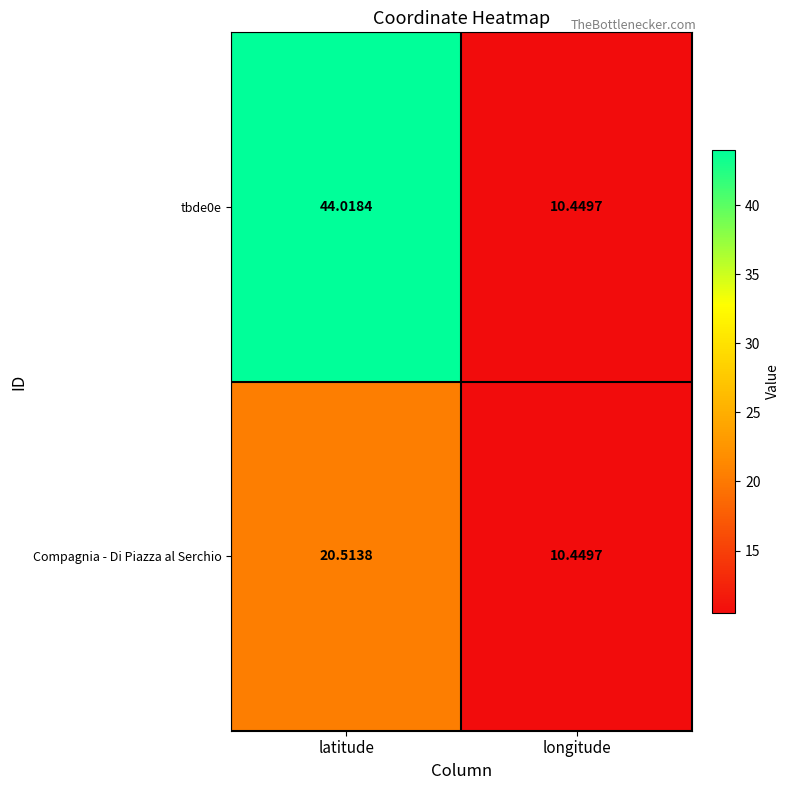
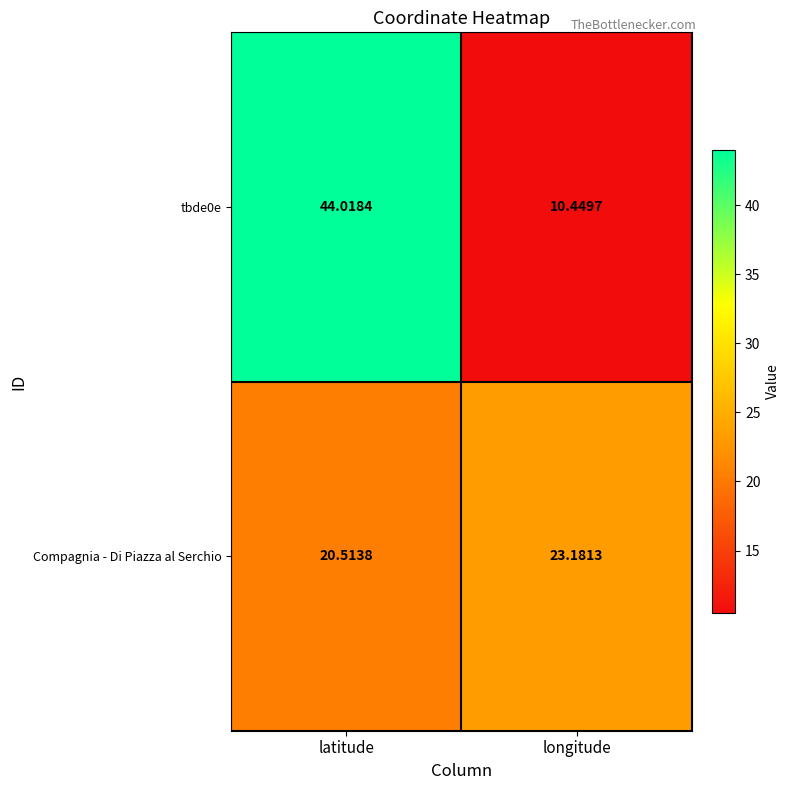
  {
    "tbde0e": {
      "latitude": 44.0184,
      "longitude": 10.4497
    },
    "Compagnia - Di Piazza al Serchio": {
      "latitude": 20.5138,
-     "longitude": 10.4497
+     "longitude": 23.1813
    }
  }
